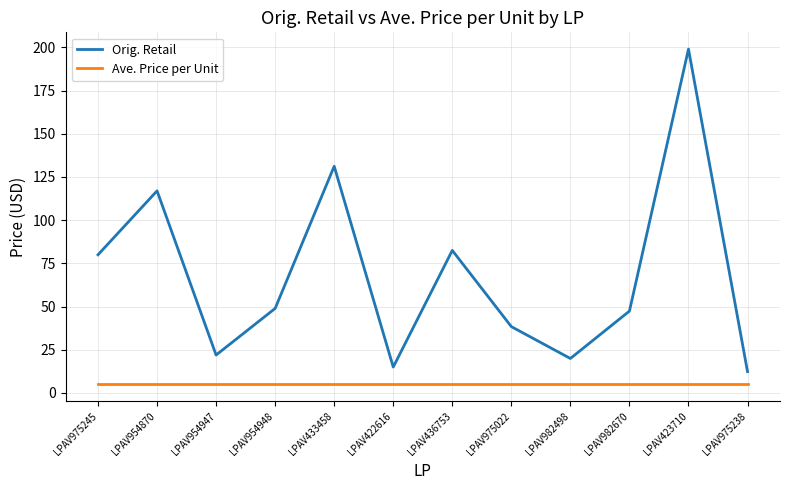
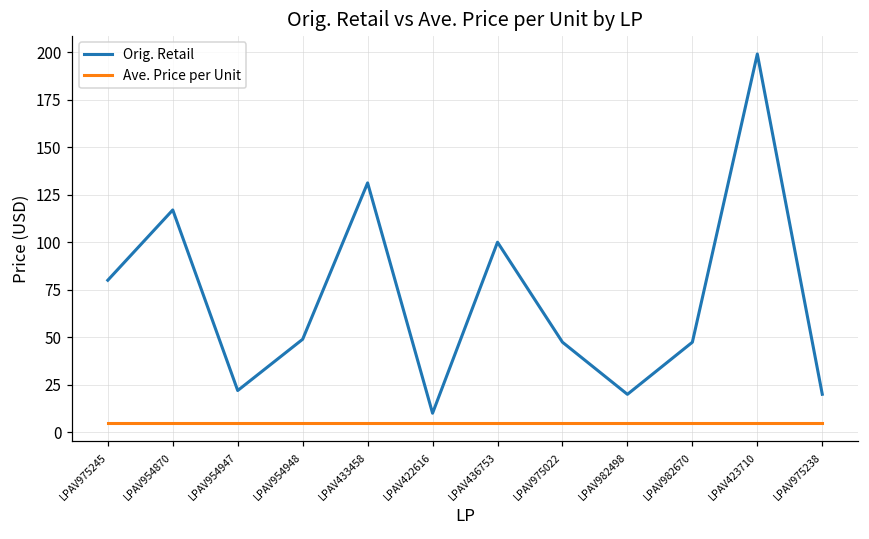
  {
    "Orig. Retail": {
      "LPAV975245": 80,
      "LPAV954870": 117,
      "LPAV954947": 22,
      "LPAV954948": 49,
      "LPAV433458": 131,
-     "LPAV422616": 15,
-     "LPAV436753": 83,
-     "LPAV975022": 38,
+     "LPAV422616": 10,
+     "LPAV436753": 100,
+     "LPAV975022": 47,
      "LPAV982498": 20,
      "LPAV982670": 47,
      "LPAV423710": 199,
-     "LPAV975238": 12
+     "LPAV975238": 20
    },
    "Ave. Price per Unit": {
      "LPAV975245": 5,
      "LPAV954870": 5,
      "LPAV954947": 5,
      "LPAV954948": 5,
      "LPAV433458": 5,
      "LPAV422616": 5,
      "LPAV436753": 5,
      "LPAV975022": 5,
      "LPAV982498": 5,
      "LPAV982670": 5,
      "LPAV423710": 5,
      "LPAV975238": 5
    }
  }
